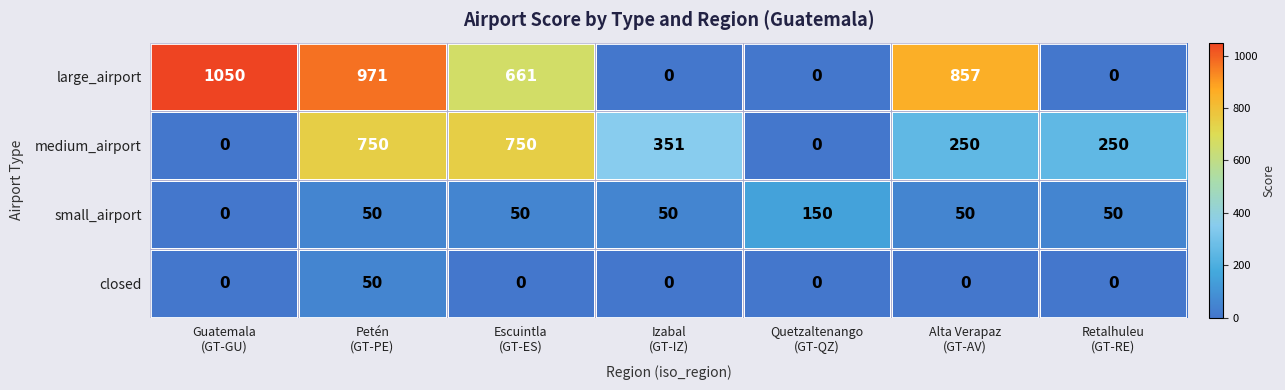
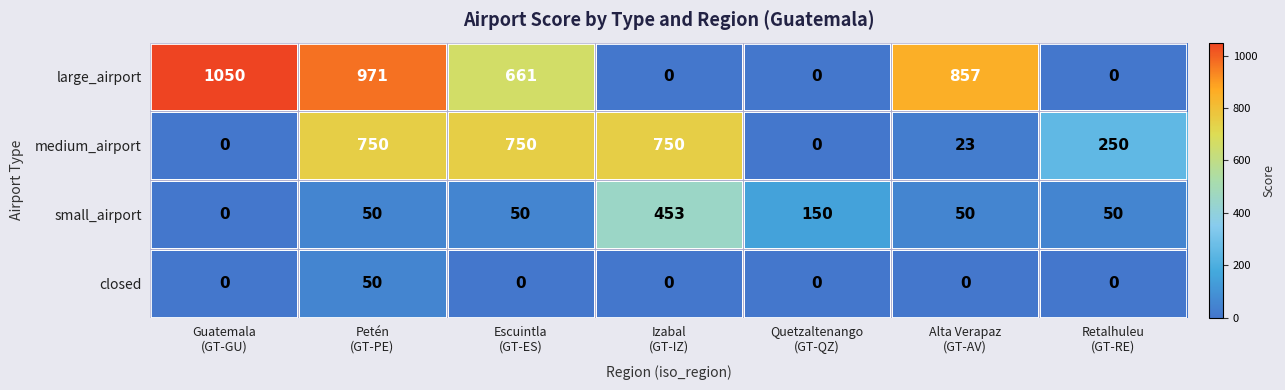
  {
    "large_airport": {
      "Guatemala (GT-GU)": 1050,
      "Petén (GT-PE)": 971,
      "Escuintla (GT-ES)": 661,
      "Izabal (GT-IZ)": 0,
      "Quetzaltenango (GT-QZ)": 0,
      "Alta Verapaz (GT-AV)": 857,
      "Retalhuleu (GT-RE)": 0
    },
    "medium_airport": {
      "Guatemala (GT-GU)": 0,
      "Petén (GT-PE)": 750,
      "Escuintla (GT-ES)": 750,
-     "Izabal (GT-IZ)": 351,
+     "Izabal (GT-IZ)": 750,
      "Quetzaltenango (GT-QZ)": 0,
-     "Alta Verapaz (GT-AV)": 250,
+     "Alta Verapaz (GT-AV)": 23,
      "Retalhuleu (GT-RE)": 250
    },
    "small_airport": {
      "Guatemala (GT-GU)": 0,
      "Petén (GT-PE)": 50,
      "Escuintla (GT-ES)": 50,
-     "Izabal (GT-IZ)": 50,
+     "Izabal (GT-IZ)": 453,
      "Quetzaltenango (GT-QZ)": 150,
      "Alta Verapaz (GT-AV)": 50,
      "Retalhuleu (GT-RE)": 50
    },
    "closed": {
      "Guatemala (GT-GU)": 0,
      "Petén (GT-PE)": 50,
      "Escuintla (GT-ES)": 0,
      "Izabal (GT-IZ)": 0,
      "Quetzaltenango (GT-QZ)": 0,
      "Alta Verapaz (GT-AV)": 0,
      "Retalhuleu (GT-RE)": 0
    }
  }
